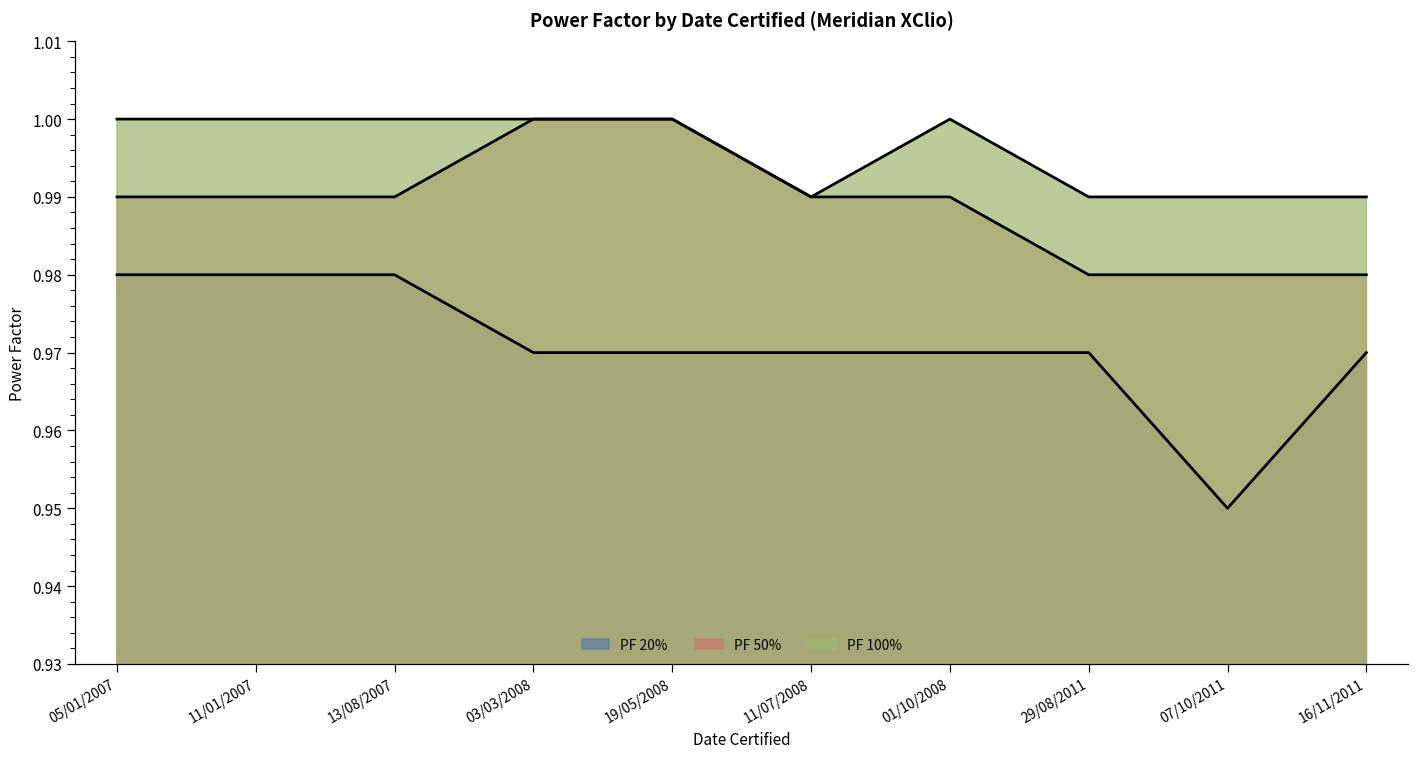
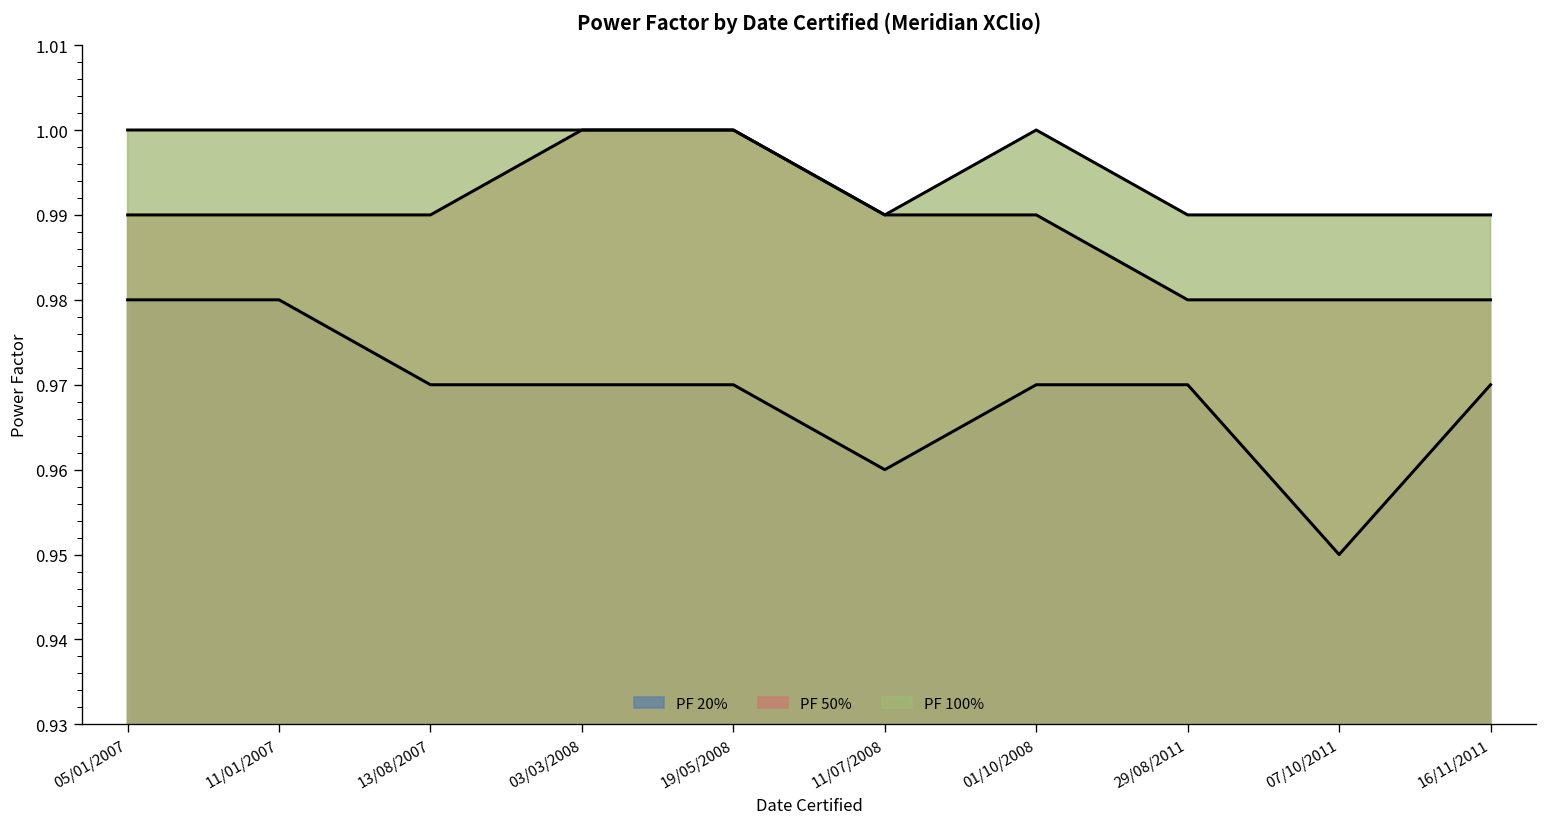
  {
    "PF 20%": {
      "05/01/2007": 0.98,
      "11/01/2007": 0.98,
-     "13/08/2007": 0.98,
+     "13/08/2007": 0.97,
      "03/03/2008": 0.97,
      "19/05/2008": 0.97,
-     "11/07/2008": 0.97,
+     "11/07/2008": 0.96,
      "01/10/2008": 0.97,
      "29/08/2011": 0.97,
      "07/10/2011": 0.95,
      "16/11/2011": 0.97
    },
    "PF 50%": {
      "05/01/2007": 0.99,
      "11/01/2007": 0.99,
      "13/08/2007": 0.99,
      "01/10/2008": 0.99,
      "29/08/2011": 0.98,
      "07/10/2011": 0.98,
      "16/11/2011": 0.98
    },
    "PF 100%": {
      "05/01/2007": 1.00,
      "11/01/2007": 1.00,
      "13/08/2007": 1.00,
      "01/10/2008": 1.00,
      "29/08/2011": 0.99,
      "07/10/2011": 0.99,
      "16/11/2011": 0.99
    }
  }
